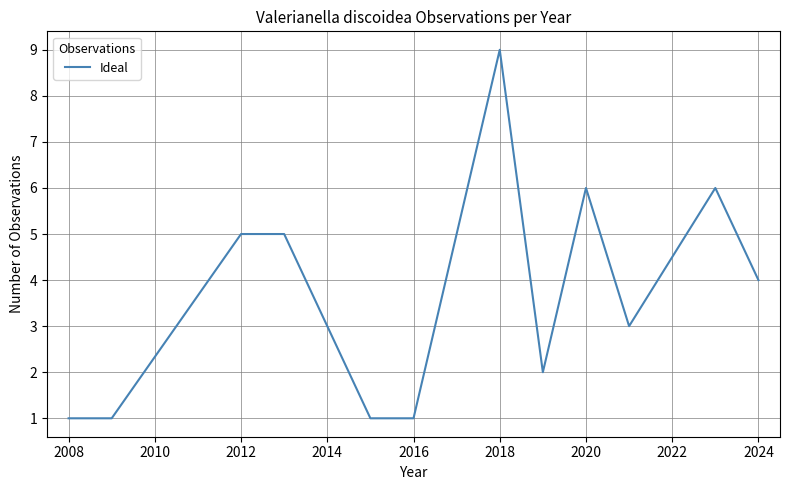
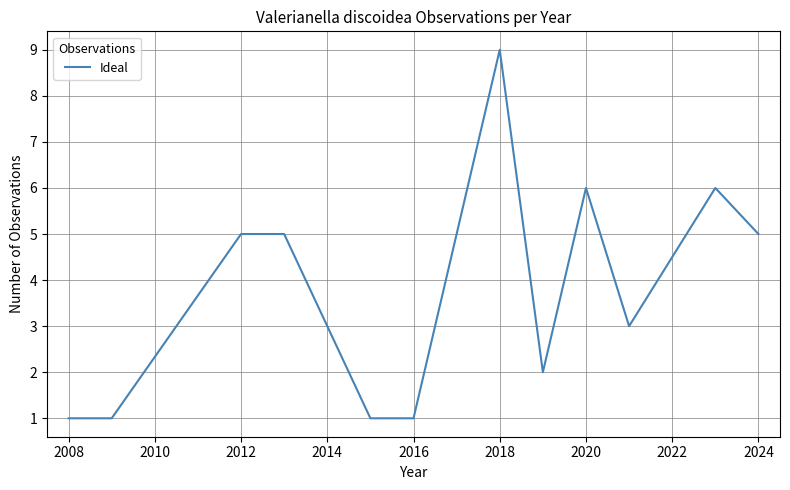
  {
    "2008": 1,
    "2012": 5,
    "2016": 1,
    "2018": 9,
    "2020": 6,
-   "2024": 4
+   "2024": 5
  }
